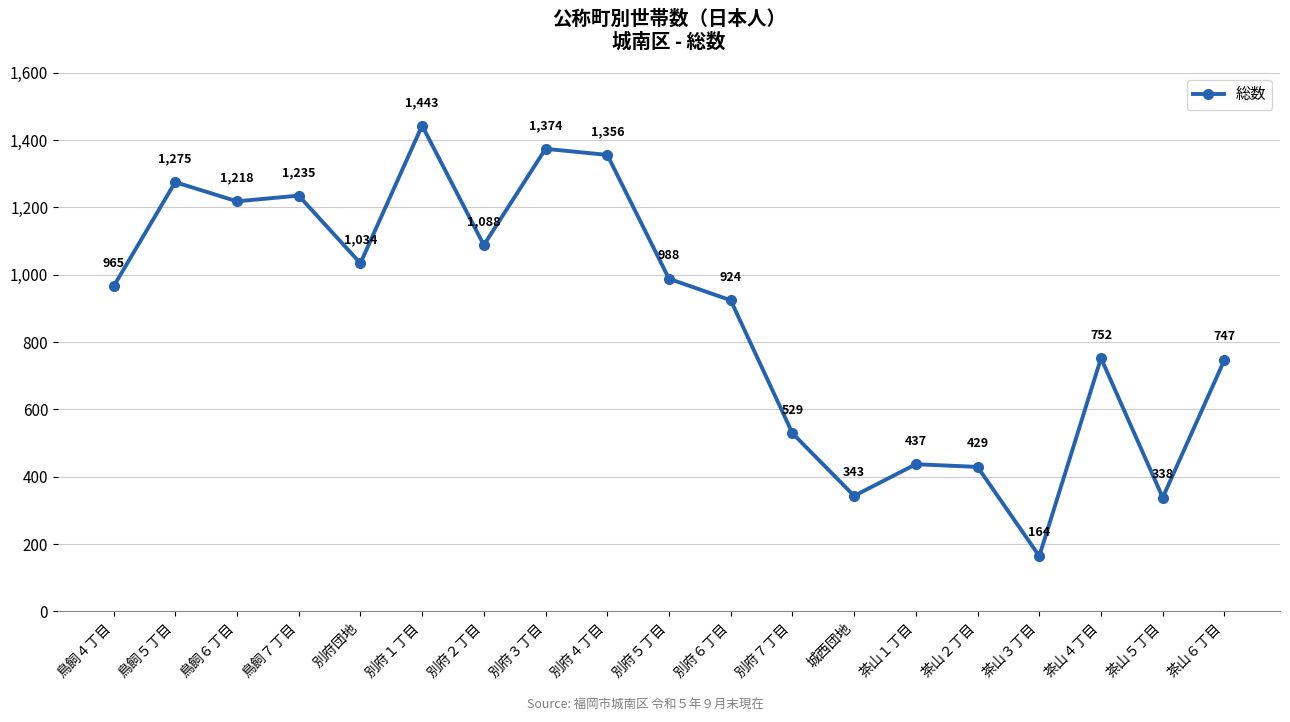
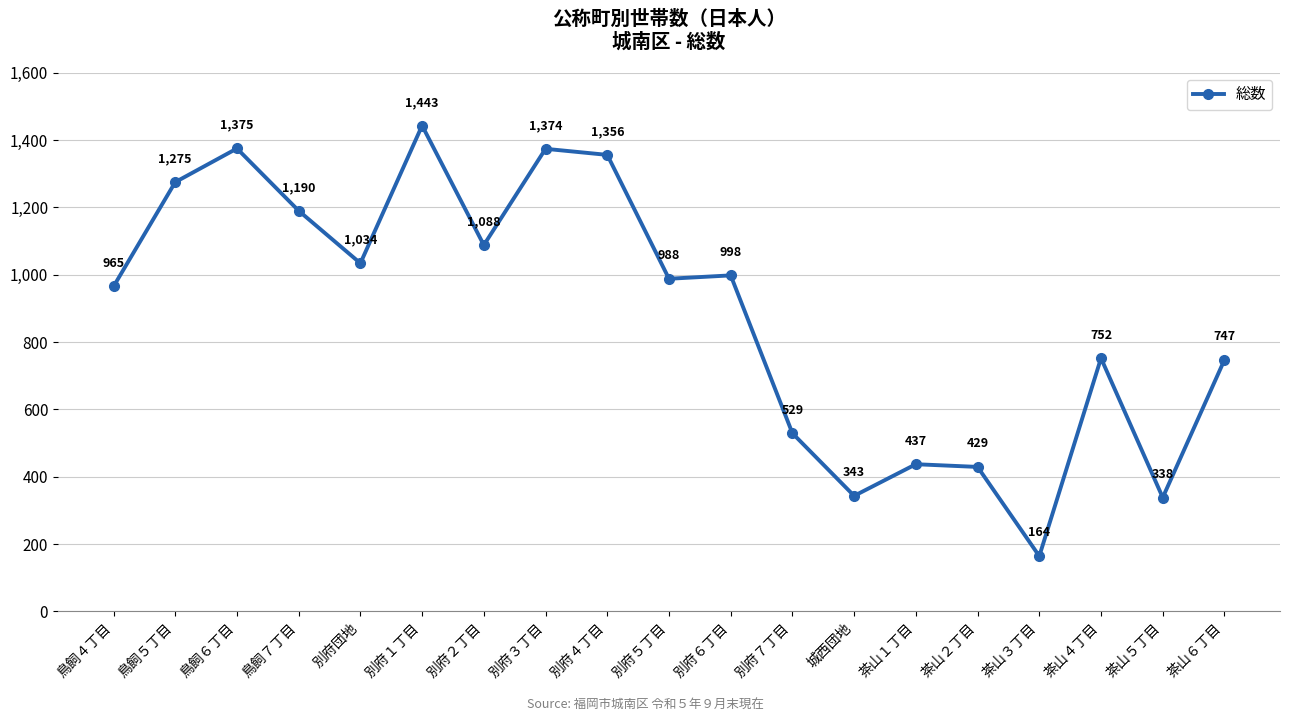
  {
    "鳥飼４丁目": "965",
    "鳥飼５丁目": "1,275",
-   "鳥飼６丁目": "1,218",
-   "鳥飼７丁目": "1,235",
+   "鳥飼６丁目": "1,375",
+   "鳥飼７丁目": "1,190",
    "別府団地": "1,034",
    "別府１丁目": "1,443",
    "別府２丁目": "1,088",
    "別府３丁目": "1,374",
    "別府４丁目": "1,356",
    "別府５丁目": "988",
-   "別府６丁目": "924",
+   "別府６丁目": "998",
    "別府７丁目": "529",
    "城西団地": "343",
    "茶山１丁目": "437",
    "茶山２丁目": "429",
    "茶山３丁目": "164",
    "茶山４丁目": "752",
    "茶山５丁目": "338",
    "茶山６丁目": "747"
  }
